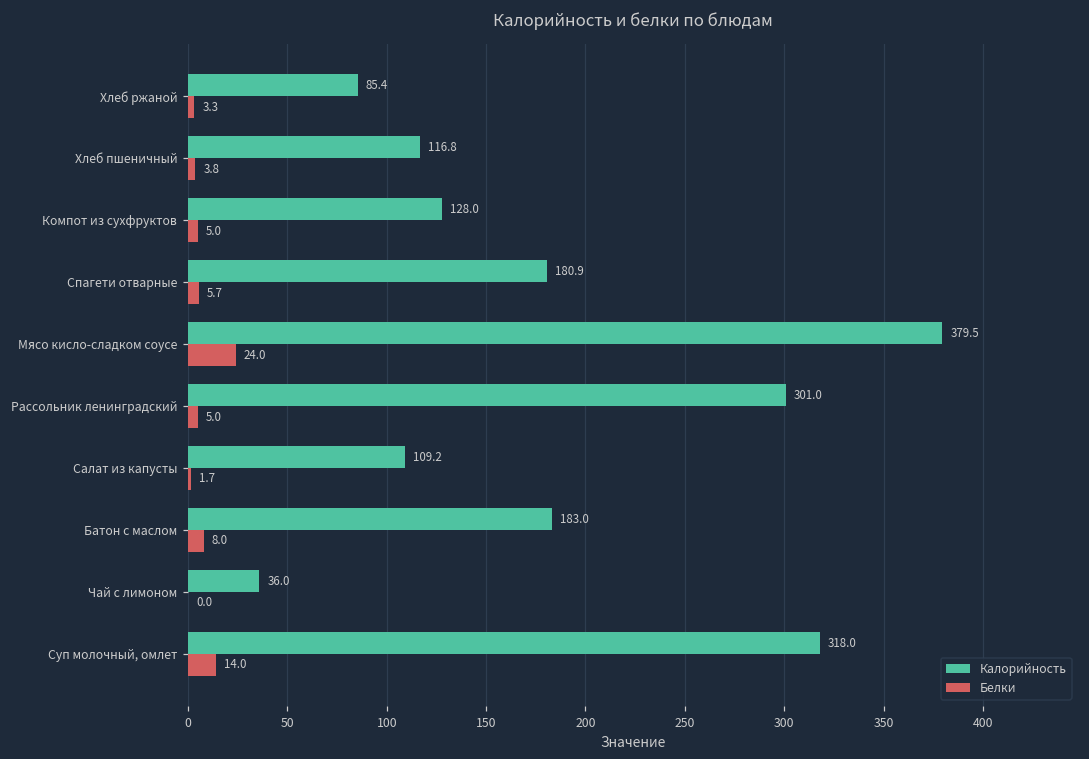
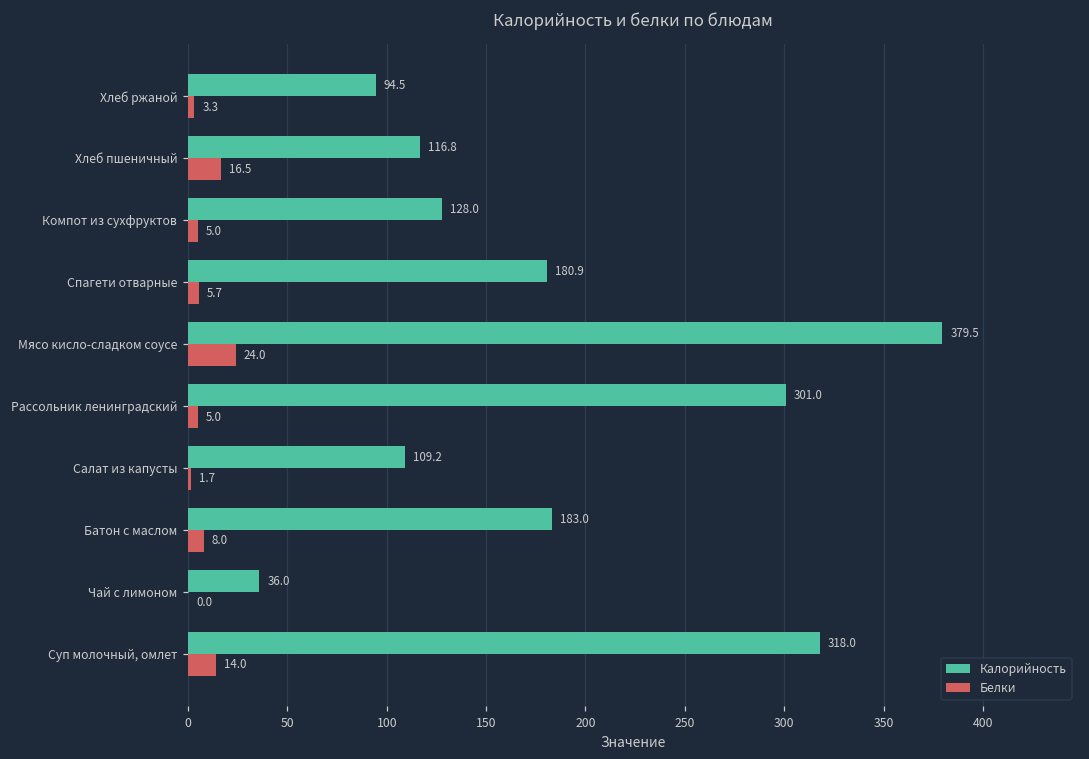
  {
    "Калорийность": {
-     "Хлеб ржаной": 85.4,
+     "Хлеб ржаной": 94.5,
      "Хлеб пшеничный": 116.8,
      "Компот из сухфруктов": 128.0,
      "Спагети отварные": 180.9,
      "Мясо кисло-сладком соусе": 379.5,
      "Рассольник ленинградский": 301.0,
      "Салат из капусты": 109.2,
      "Батон с маслом": 183.0,
      "Чай с лимоном": 36.0,
      "Суп молочный, омлет": 318.0
    },
    "Белки": {
      "Хлеб ржаной": 3.3,
-     "Хлеб пшеничный": 3.8,
+     "Хлеб пшеничный": 16.5,
      "Компот из сухфруктов": 5.0,
      "Спагети отварные": 5.7,
      "Мясо кисло-сладком соусе": 24.0,
      "Рассольник ленинградский": 5.0,
      "Салат из капусты": 1.7,
      "Батон с маслом": 8.0,
      "Чай с лимоном": 0.0,
      "Суп молочный, омлет": 14.0
    }
  }
